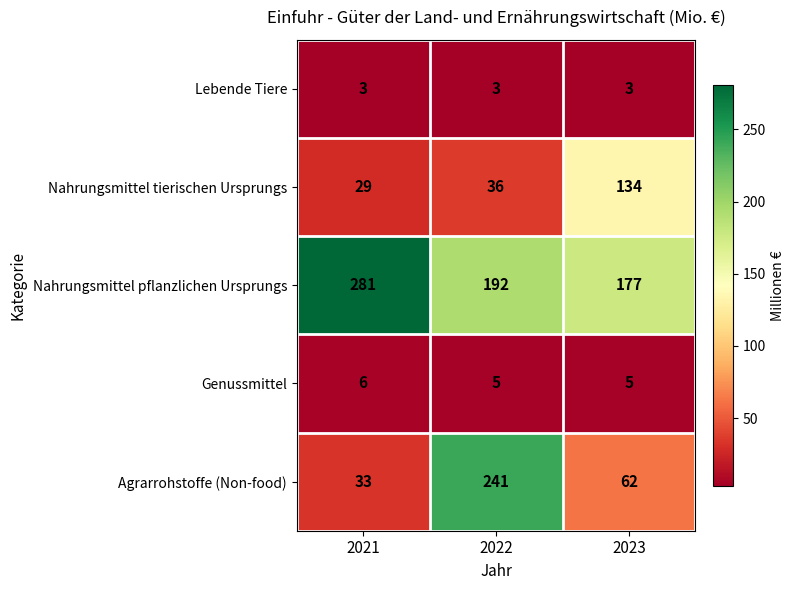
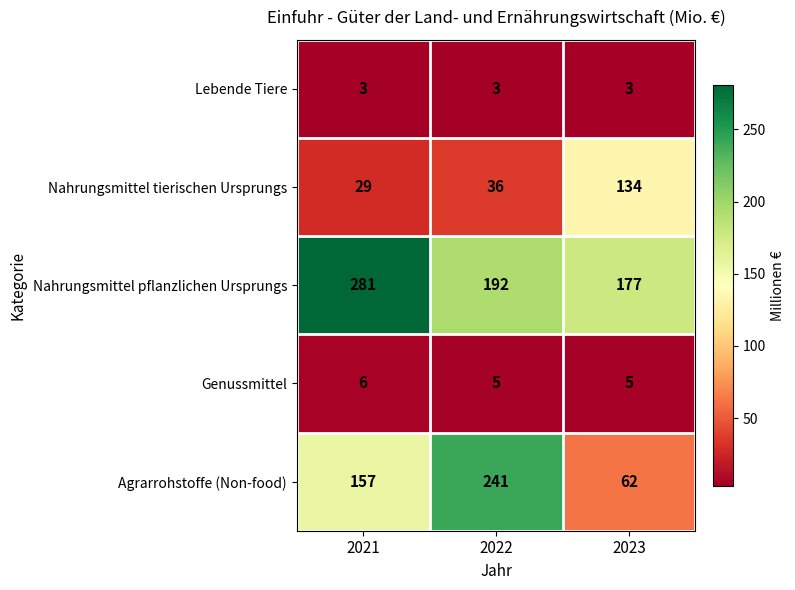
  {
    "Lebende Tiere": {
      "2021": 3,
      "2022": 3,
      "2023": 3
    },
    "Nahrungsmittel tierischen Ursprungs": {
      "2021": 29,
      "2022": 36,
      "2023": 134
    },
    "Nahrungsmittel pflanzlichen Ursprungs": {
      "2021": 281,
      "2022": 192,
      "2023": 177
    },
    "Genussmittel": {
      "2021": 6,
      "2022": 5,
      "2023": 5
    },
    "Agrarrohstoffe (Non-food)": {
-     "2021": 33,
+     "2021": 157,
      "2022": 241,
      "2023": 62
    }
  }
